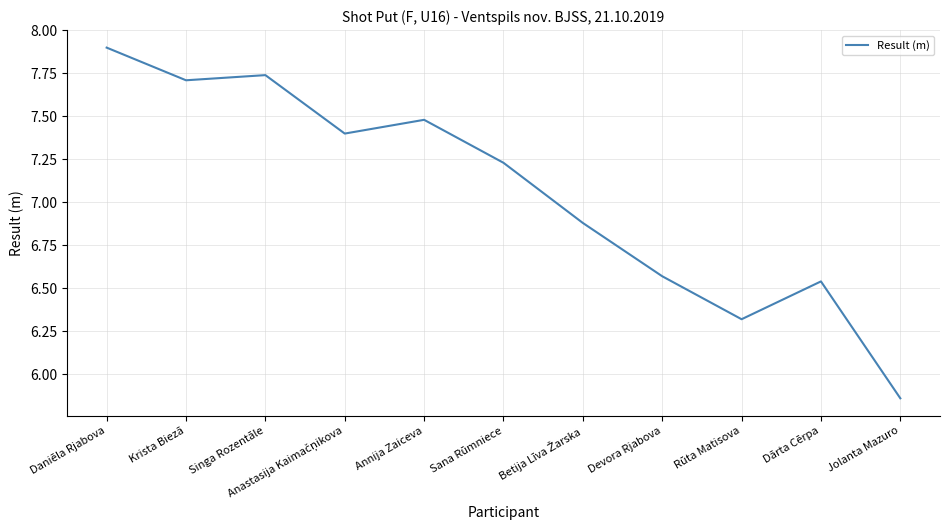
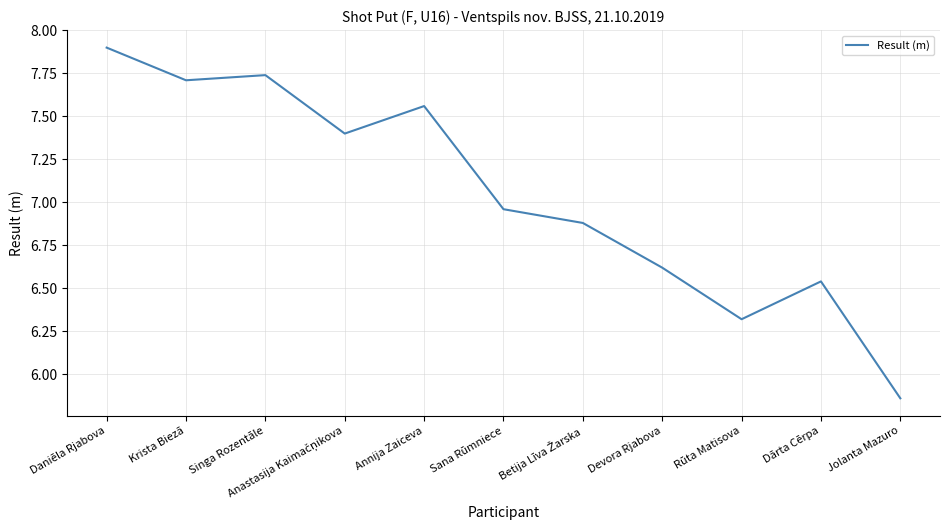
  {
    "Daniēla Rjabova": 7.90,
    "Krista Biezā": 7.71,
    "Singa Rozentāle": 7.74,
    "Anastasija Kaimačņikova": 7.40,
-   "Annija Zaiceva": 7.48,
-   "Sana Rūmniece": 7.23,
+   "Annija Zaiceva": 7.56,
+   "Sana Rūmniece": 6.96,
    "Betija Līva Žarska": 6.88,
-   "Devora Rjabova": 6.57,
+   "Devora Rjabova": 6.62,
    "Rūta Matisova": 6.32,
    "Dārta Cērpa": 6.54,
    "Jolanta Mazuro": 5.86
  }
